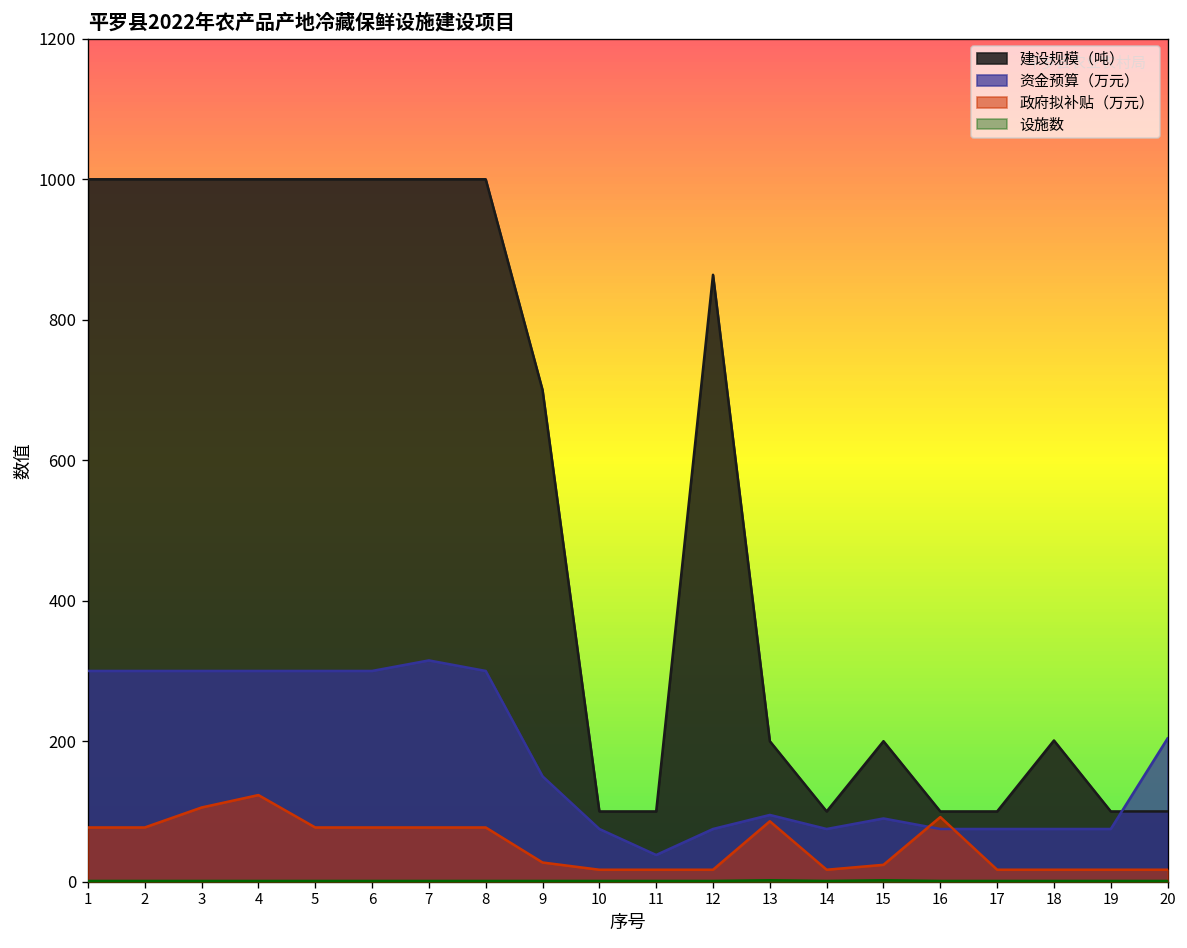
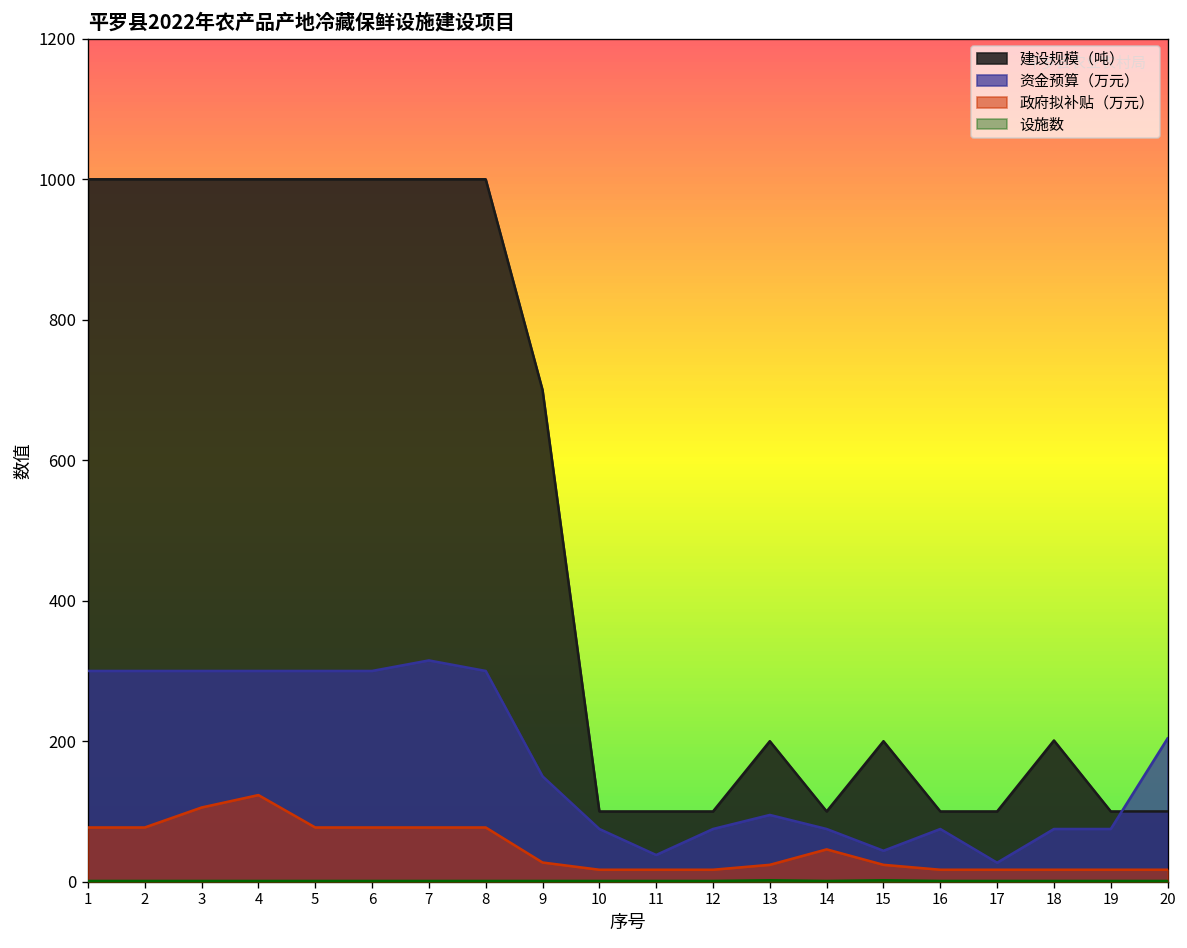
  {
    "建设规模（吨）": {
      "1": 1000,
      "2": 1000,
      "3": 1000,
      "4": 1000,
      "5": 1000,
      "6": 1000,
      "7": 1000,
      "8": 1000,
      "9": 700,
      "10": 100,
      "11": 100,
-     "12": 860,
+     "12": 100,
      "13": 200,
      "14": 100,
      "15": 200,
      "16": 100,
      "17": 100,
      "18": 200,
      "19": 100,
      "20": 100
    },
    "资金预算（万元）": {
      "1": 300,
      "2": 300,
      "3": 300,
      "4": 300,
      "5": 300,
      "6": 300,
      "7": 320,
      "8": 300,
      "9": 150,
      "10": 80,
      "11": 40,
      "12": 80,
      "13": 100,
      "14": 80,
-     "15": 90,
+     "15": 40,
      "16": 80,
-     "17": 80,
+     "17": 30,
      "18": 80,
      "19": 80,
      "20": 200
    },
    "政府拟补贴（万元）": {
      "1": 80,
      "2": 80,
      "3": 110,
      "4": 120,
      "5": 80,
      "6": 80,
      "7": 80,
      "8": 80,
      "9": 30,
      "10": 20,
      "11": 20,
      "12": 20,
-     "13": 90,
-     "14": 20,
+     "13": 20,
+     "14": 50,
      "15": 20,
-     "16": 90,
+     "16": 20,
      "17": 20,
      "18": 20,
      "19": 20,
      "20": 20
    },
    "设施数": {
      "1": 0,
      "2": 0,
      "3": 0,
      "4": 0,
      "5": 0,
      "6": 0,
      "7": 0,
      "8": 0,
      "9": 0,
      "10": 0,
      "11": 0,
      "12": 0,
      "13": 0,
      "14": 0,
      "15": 0,
      "16": 0,
      "17": 0,
      "18": 0,
      "19": 0,
      "20": 0
    }
  }
